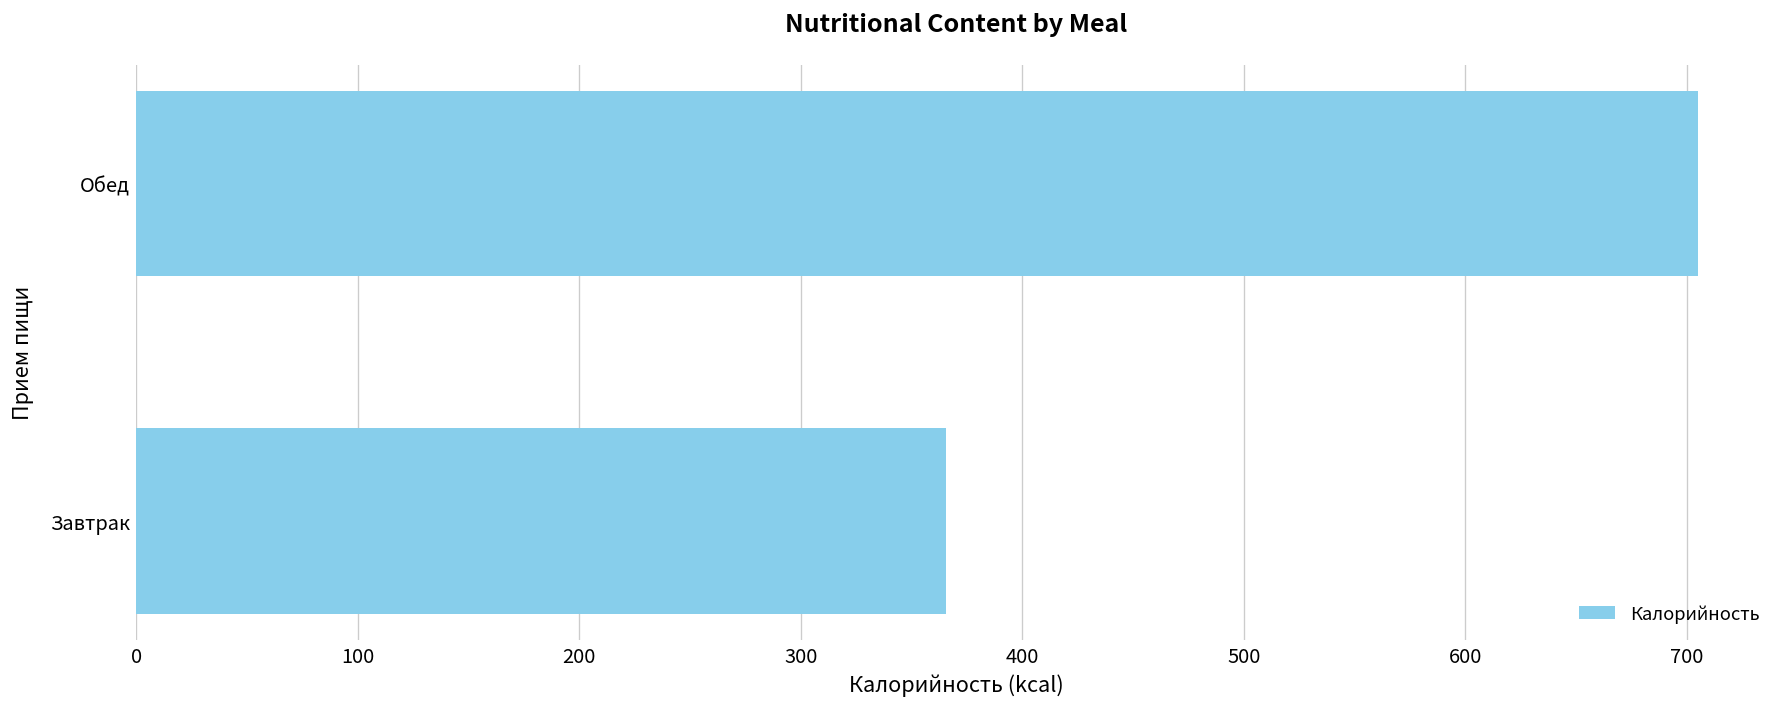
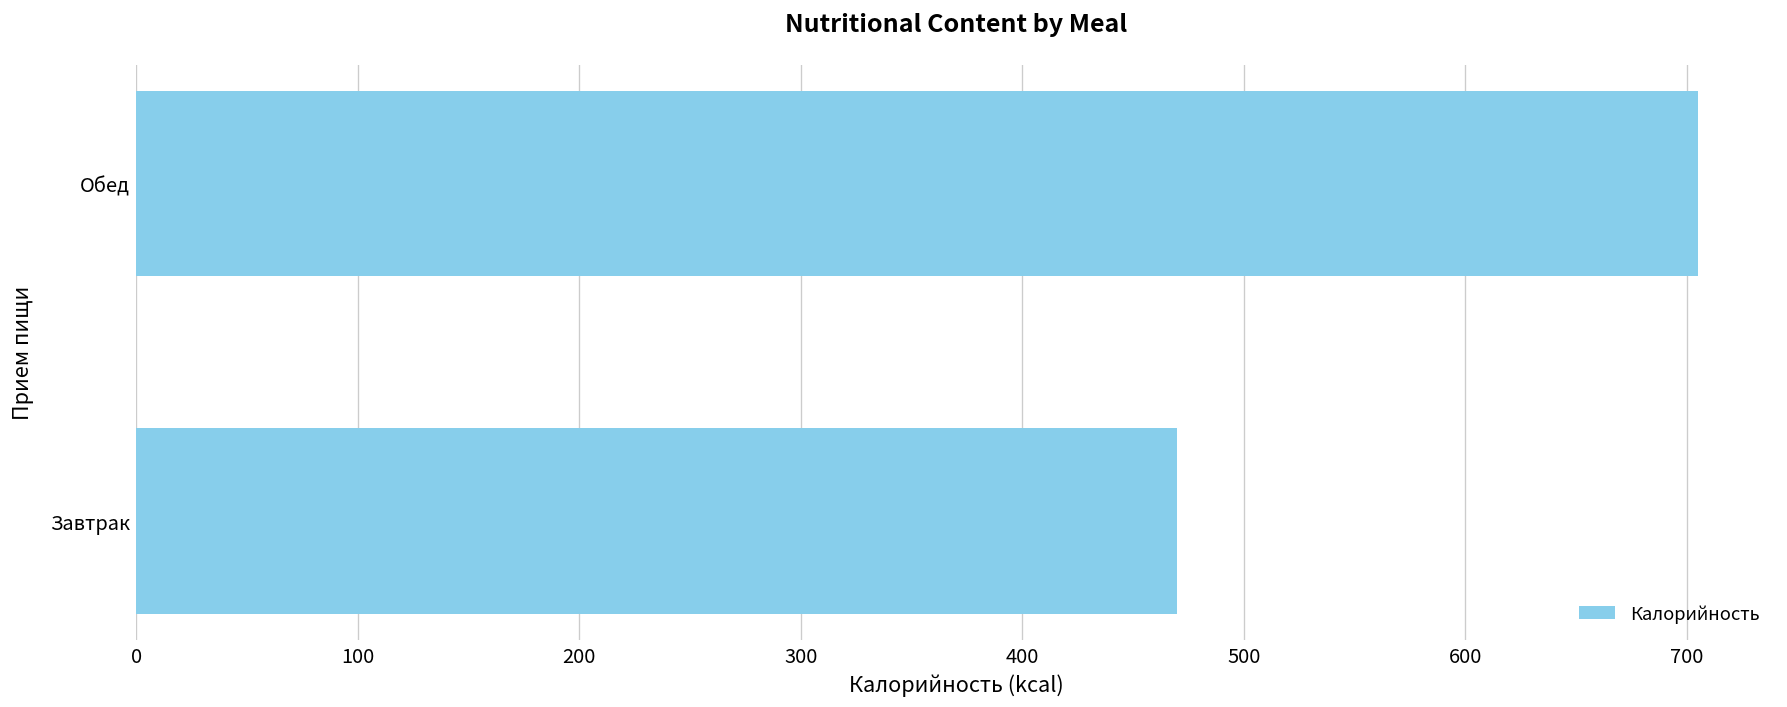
  {
    "Обед": 705,
-   "Завтрак": 366
+   "Завтрак": 470
  }
